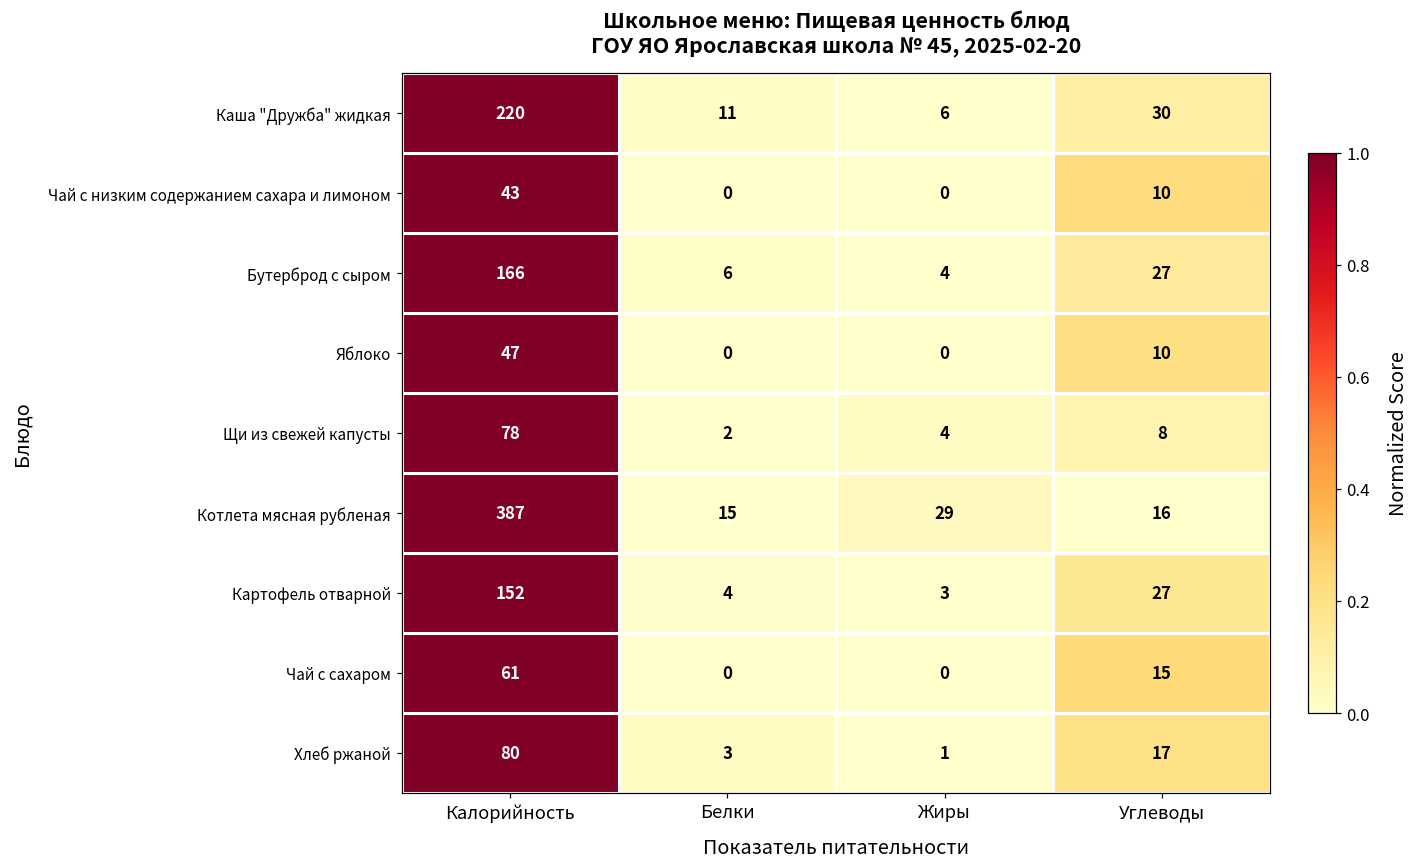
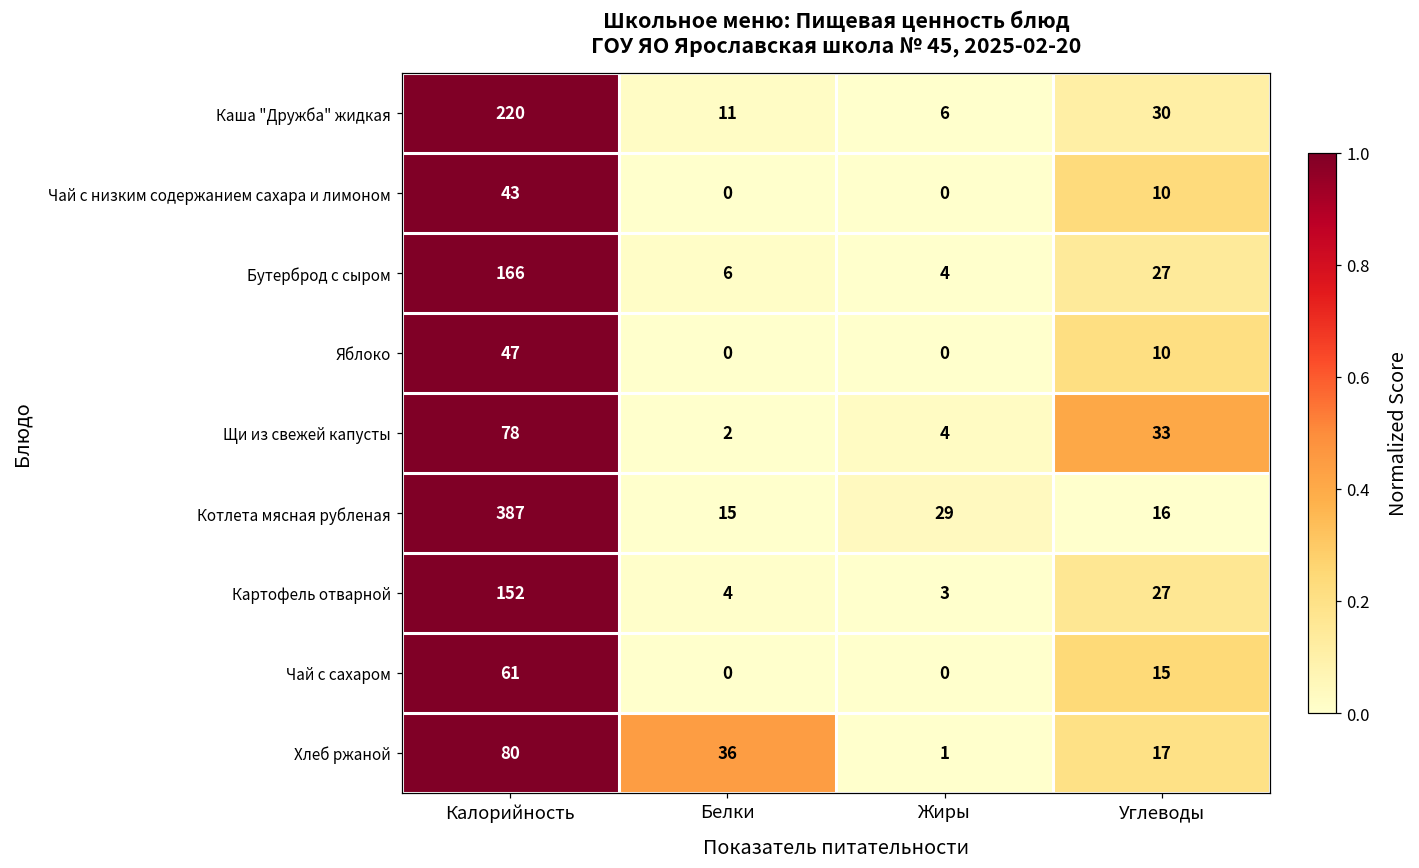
  {
    "Каша \"Дружба\" жидкая": {
      "Калорийность": 220,
      "Белки": 11,
      "Жиры": 6,
      "Углеводы": 30
    },
    "Чай с низким содержанием сахара и лимоном": {
      "Калорийность": 43,
      "Белки": 0,
      "Жиры": 0,
      "Углеводы": 10
    },
    "Бутерброд с сыром": {
      "Калорийность": 166,
      "Белки": 6,
      "Жиры": 4,
      "Углеводы": 27
    },
    "Яблоко": {
      "Калорийность": 47,
      "Белки": 0,
      "Жиры": 0,
      "Углеводы": 10
    },
    "Щи из свежей капусты": {
      "Калорийность": 78,
      "Белки": 2,
      "Жиры": 4,
-     "Углеводы": 8
+     "Углеводы": 33
    },
    "Котлета мясная рубленая": {
      "Калорийность": 387,
      "Белки": 15,
      "Жиры": 29,
      "Углеводы": 16
    },
    "Картофель отварной": {
      "Калорийность": 152,
      "Белки": 4,
      "Жиры": 3,
      "Углеводы": 27
    },
    "Чай с сахаром": {
      "Калорийность": 61,
      "Белки": 0,
      "Жиры": 0,
      "Углеводы": 15
    },
    "Хлеб ржаной": {
      "Калорийность": 80,
-     "Белки": 3,
+     "Белки": 36,
      "Жиры": 1,
      "Углеводы": 17
    }
  }
